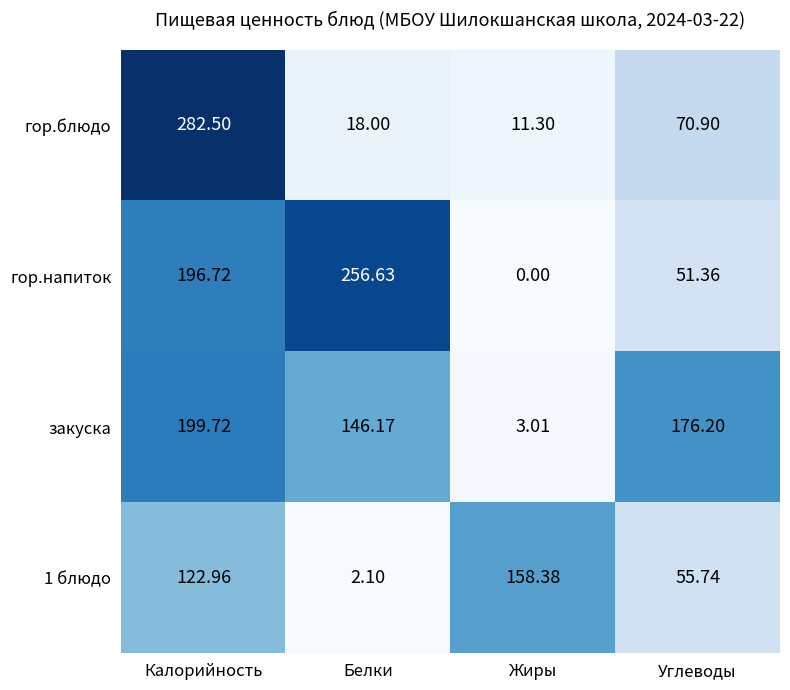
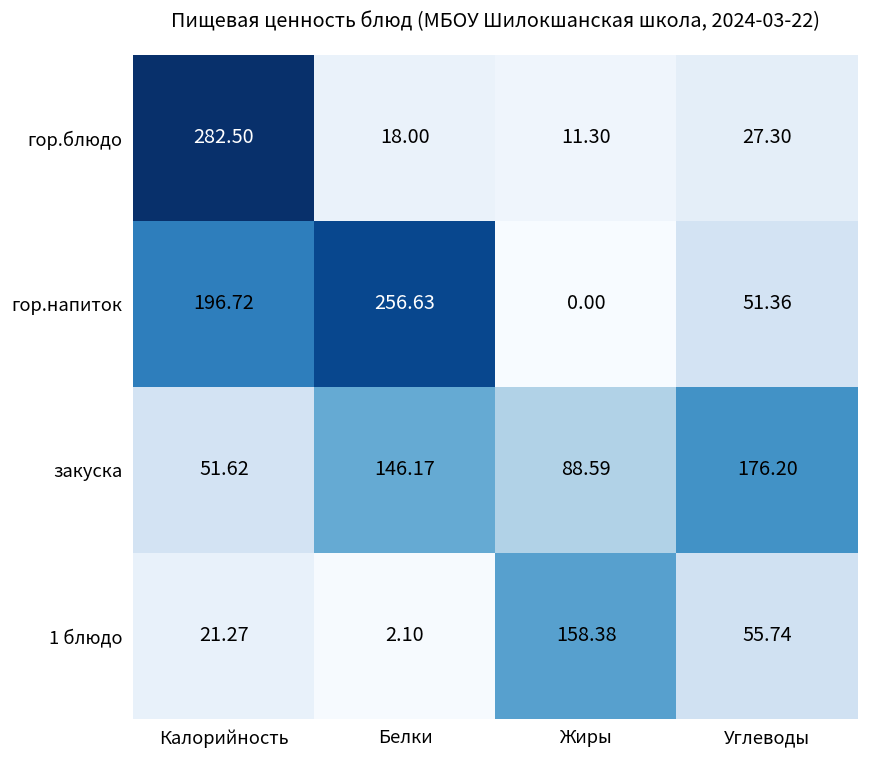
  {
    "гор.блюдо": {
      "Калорийность": 282.50,
      "Белки": 18.00,
      "Жиры": 11.30,
-     "Углеводы": 70.90
+     "Углеводы": 27.30
    },
    "гор.напиток": {
      "Калорийность": 196.72,
      "Белки": 256.63,
      "Жиры": 0.00,
      "Углеводы": 51.36
    },
    "закуска": {
-     "Калорийность": 199.72,
+     "Калорийность": 51.62,
      "Белки": 146.17,
-     "Жиры": 3.01,
+     "Жиры": 88.59,
      "Углеводы": 176.20
    },
    "1 блюдо": {
-     "Калорийность": 122.96,
+     "Калорийность": 21.27,
      "Белки": 2.10,
      "Жиры": 158.38,
      "Углеводы": 55.74
    }
  }
